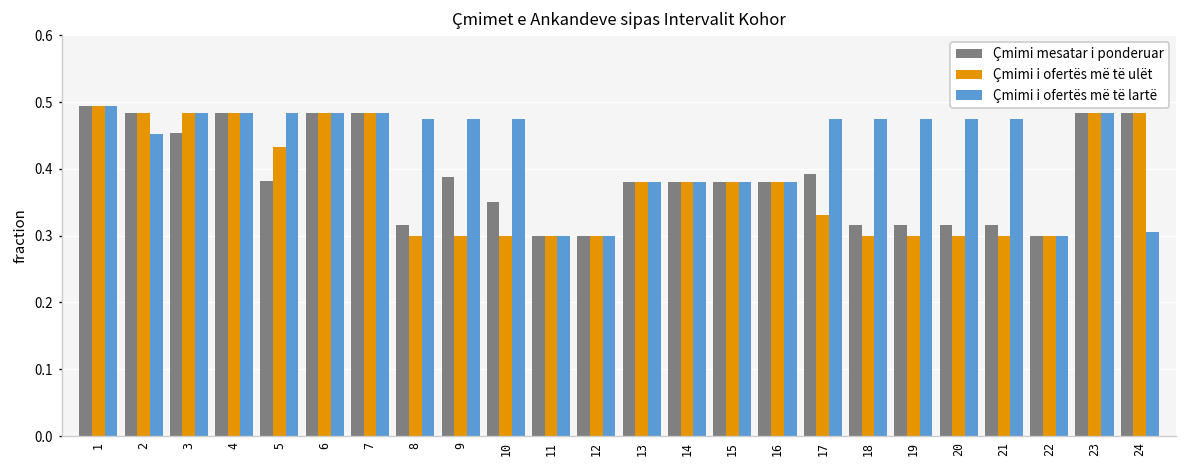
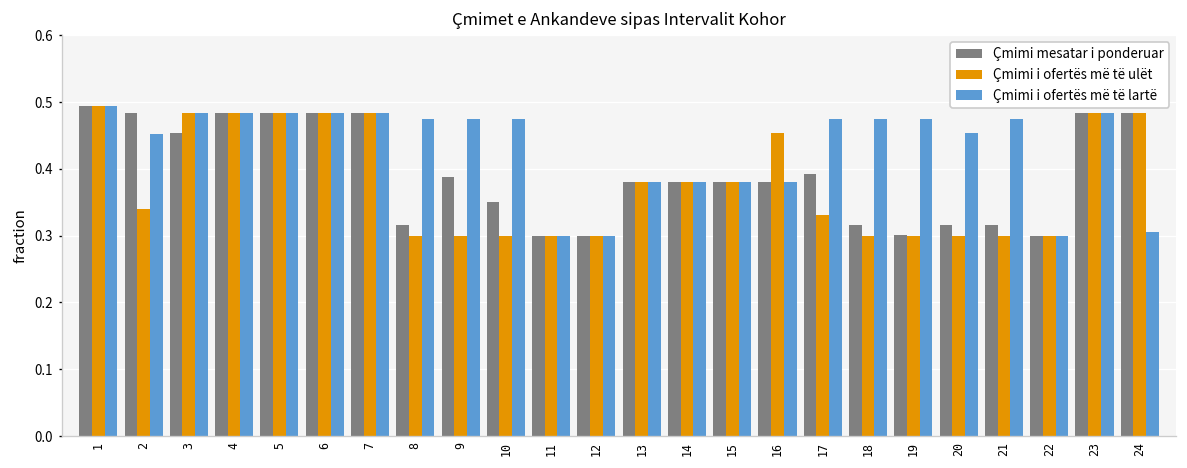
  {
    "Çmimi mesatar i ponderuar": {
      "1": 0.49,
      "2": 0.48,
      "3": 0.45,
      "4": 0.48,
-     "5": 0.38,
+     "5": 0.48,
      "6": 0.48,
      "7": 0.48,
      "8": 0.32,
      "9": 0.39,
      "10": 0.35,
      "11": 0.30,
      "12": 0.30,
      "13": 0.38,
      "14": 0.38,
      "15": 0.38,
      "16": 0.38,
      "17": 0.39,
      "18": 0.32,
-     "19": 0.32,
+     "19": 0.30,
      "20": 0.32,
      "21": 0.32,
      "22": 0.30,
      "23": 0.48,
      "24": 0.48
    },
    "Çmimi i ofertës më të ulët": {
      "1": 0.49,
-     "2": 0.48,
+     "2": 0.34,
      "3": 0.48,
      "4": 0.48,
-     "5": 0.43,
+     "5": 0.48,
      "6": 0.48,
      "7": 0.48,
      "8": 0.30,
      "9": 0.30,
      "10": 0.30,
      "11": 0.30,
      "12": 0.30,
      "13": 0.38,
      "14": 0.38,
      "15": 0.38,
-     "16": 0.38,
+     "16": 0.45,
      "17": 0.33,
      "18": 0.30,
      "19": 0.30,
      "20": 0.30,
      "21": 0.30,
      "22": 0.30,
      "23": 0.48,
      "24": 0.48
    },
    "Çmimi i ofertës më të lartë": {
      "1": 0.49,
      "2": 0.45,
      "3": 0.48,
      "4": 0.48,
      "5": 0.48,
      "6": 0.48,
      "7": 0.48,
      "8": 0.47,
      "9": 0.47,
      "10": 0.47,
      "11": 0.30,
      "12": 0.30,
      "13": 0.38,
      "14": 0.38,
      "15": 0.38,
      "16": 0.38,
      "17": 0.47,
      "18": 0.47,
      "19": 0.47,
-     "20": 0.47,
+     "20": 0.45,
      "21": 0.47,
      "22": 0.30,
      "23": 0.48,
      "24": 0.31
    }
  }
